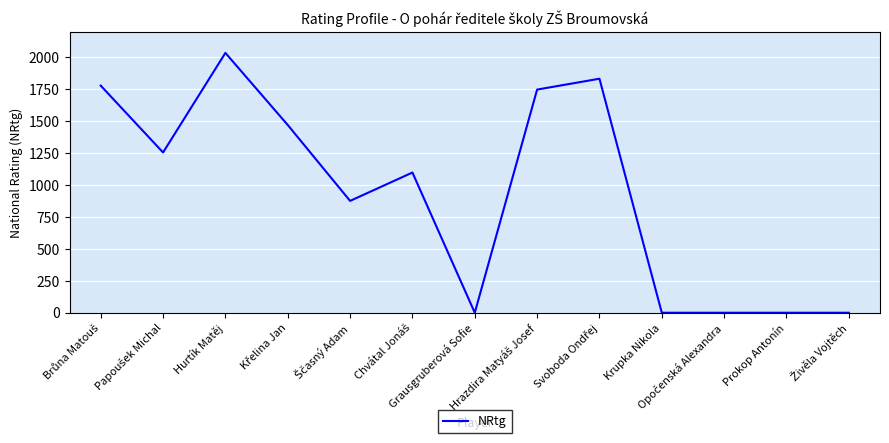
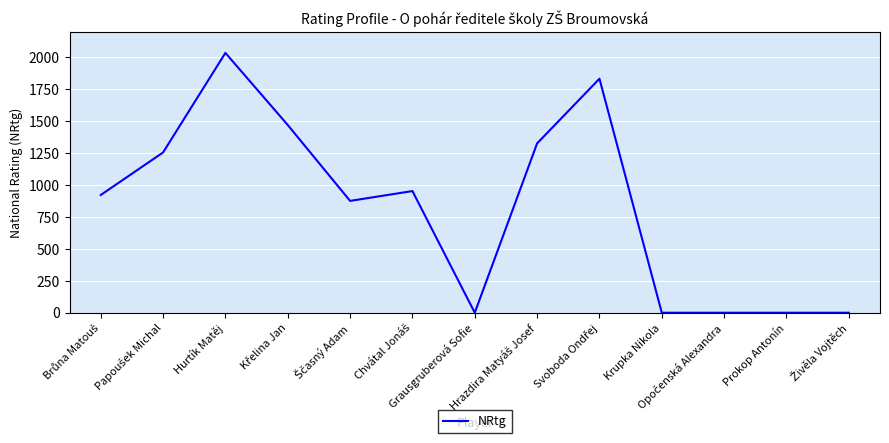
  {
-   "Brůna Matouš": 1780,
+   "Brůna Matouš": 920,
    "Papoušek Michal": 1250,
    "Hurtík Matěj": 2030,
    "Křelina Jan": 1470,
    "Ščasný Adam": 880,
-   "Chvátal Jonáš": 1100,
+   "Chvátal Jonáš": 950,
    "Grausgruberová Sofie": 0,
-   "Hrazdira Matyáš Josef": 1750,
+   "Hrazdira Matyáš Josef": 1330,
    "Svoboda Ondřej": 1830,
    "Krupka Nikola": 0,
    "Opočenská Alexandra": 0,
    "Prokop Antonín": 0,
    "Živěla Vojtěch": 0
  }
